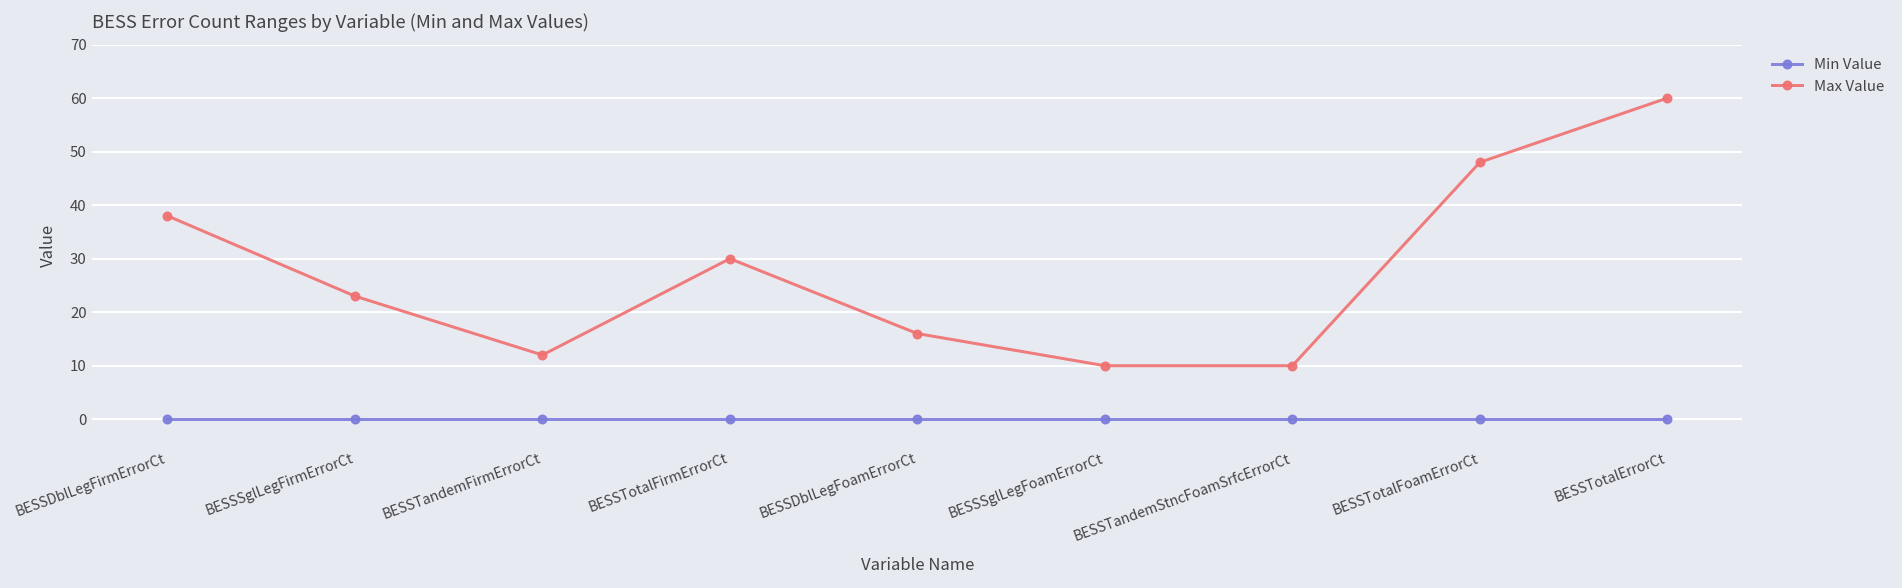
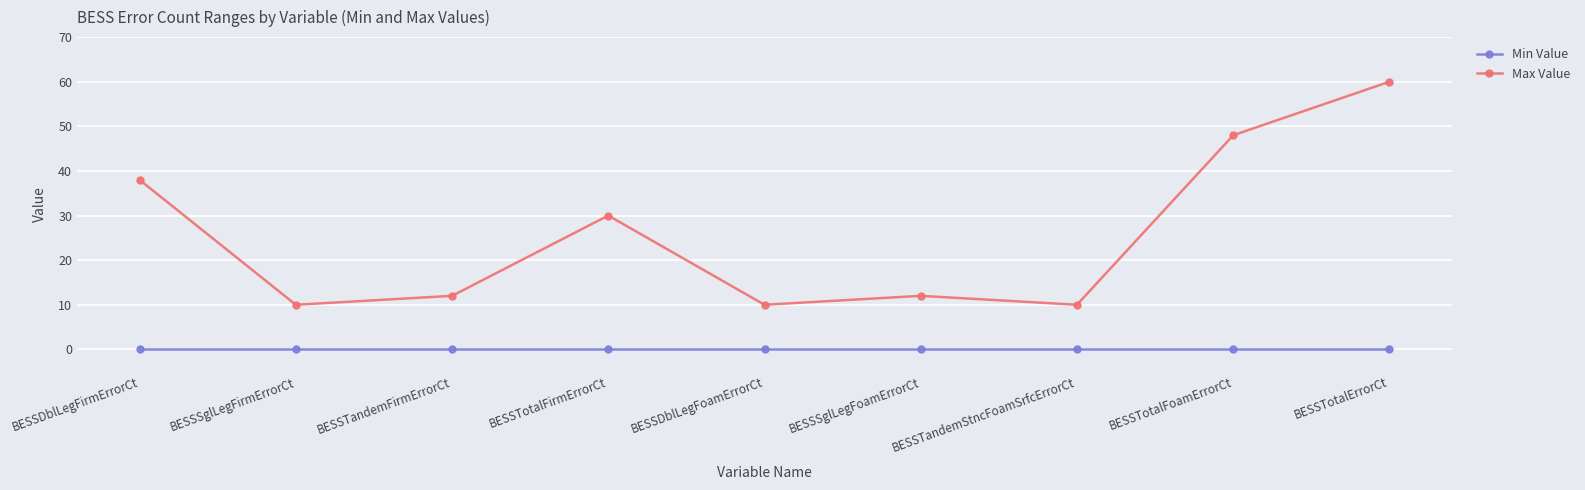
  {
    "Min Value": {
      "BESSDblLegFirmErrorCt": 0,
      "BESSSglLegFirmErrorCt": 0,
      "BESSTandemFirmErrorCt": 0,
      "BESSTotalFirmErrorCt": 0,
      "BESSDblLegFoamErrorCt": 0,
      "BESSSglLegFoamErrorCt": 0,
      "BESSTandemStncFoamSrfcErrorCt": 0,
      "BESSTotalFoamErrorCt": 0,
      "BESSTotalErrorCt": 0
    },
    "Max Value": {
      "BESSDblLegFirmErrorCt": 38,
-     "BESSSglLegFirmErrorCt": 23,
+     "BESSSglLegFirmErrorCt": 10,
      "BESSTandemFirmErrorCt": 12,
      "BESSTotalFirmErrorCt": 30,
-     "BESSDblLegFoamErrorCt": 16,
-     "BESSSglLegFoamErrorCt": 10,
+     "BESSDblLegFoamErrorCt": 10,
+     "BESSSglLegFoamErrorCt": 12,
      "BESSTandemStncFoamSrfcErrorCt": 10,
      "BESSTotalFoamErrorCt": 48,
      "BESSTotalErrorCt": 60
    }
  }
